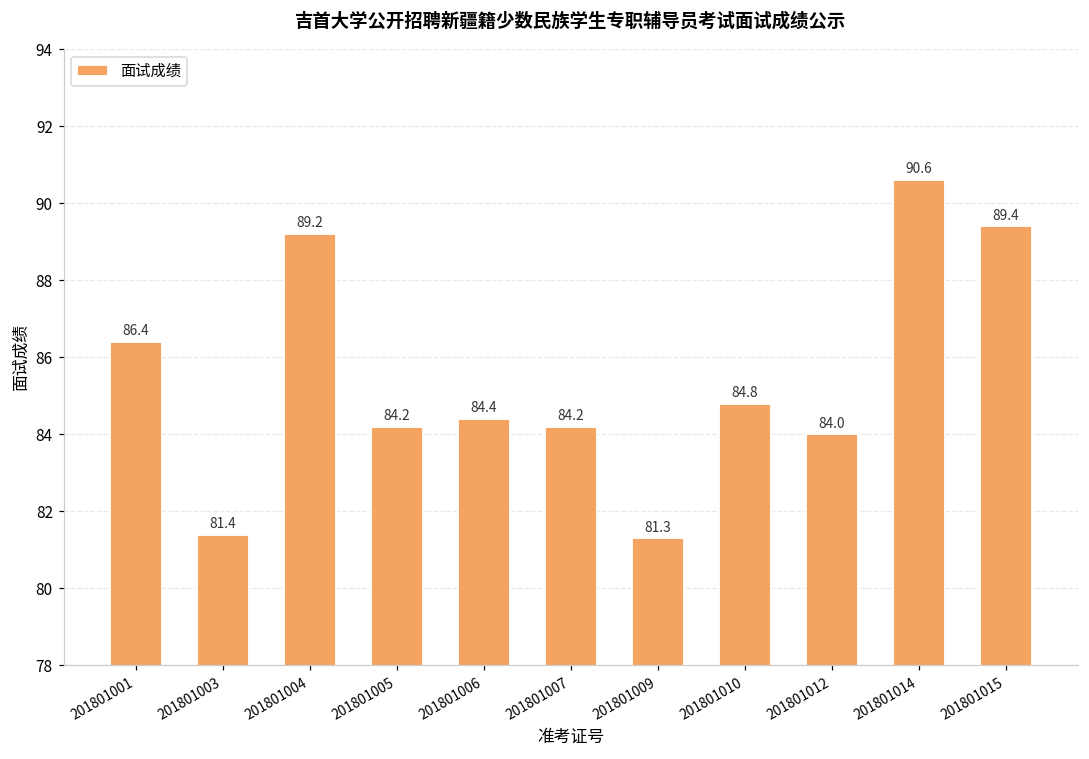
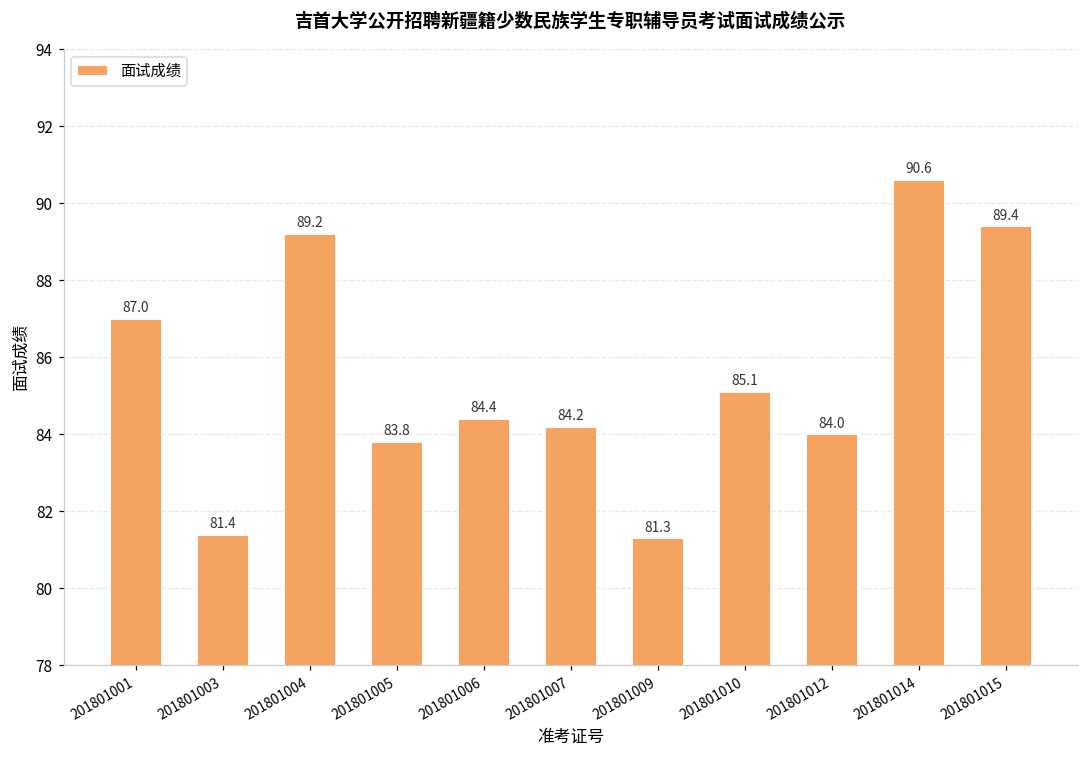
  {
-   "201801001": 86.4,
+   "201801001": 87.0,
    "201801003": 81.4,
    "201801004": 89.2,
-   "201801005": 84.2,
+   "201801005": 83.8,
    "201801006": 84.4,
    "201801007": 84.2,
    "201801009": 81.3,
-   "201801010": 84.8,
+   "201801010": 85.1,
    "201801012": 84.0,
    "201801014": 90.6,
    "201801015": 89.4
  }
